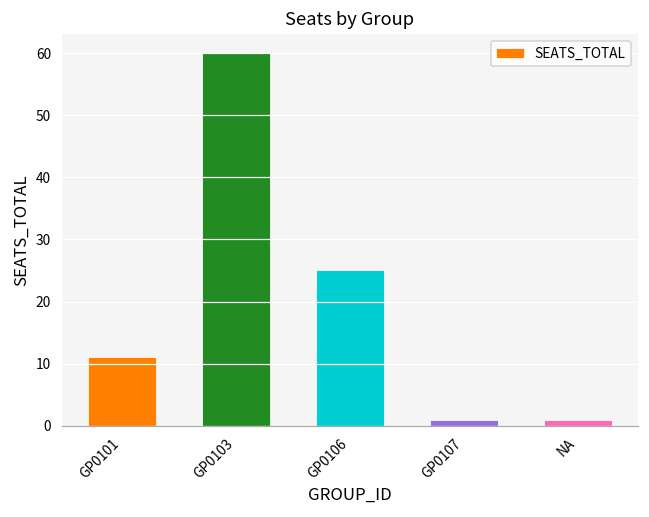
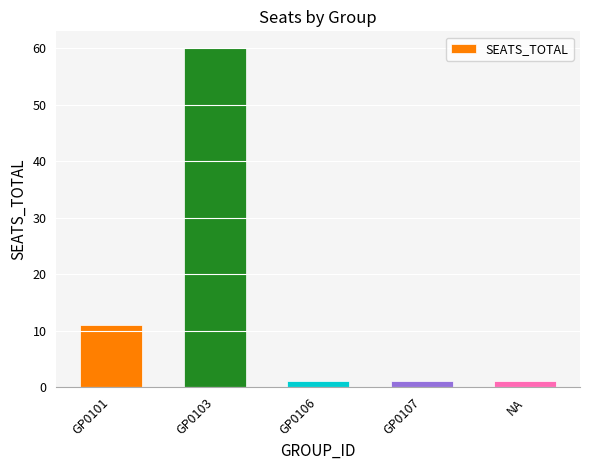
  {
    "GP0101": 11,
    "GP0103": 60,
-   "GP0106": 25,
+   "GP0106": 1,
    "GP0107": 1,
    "NA": 1
  }
